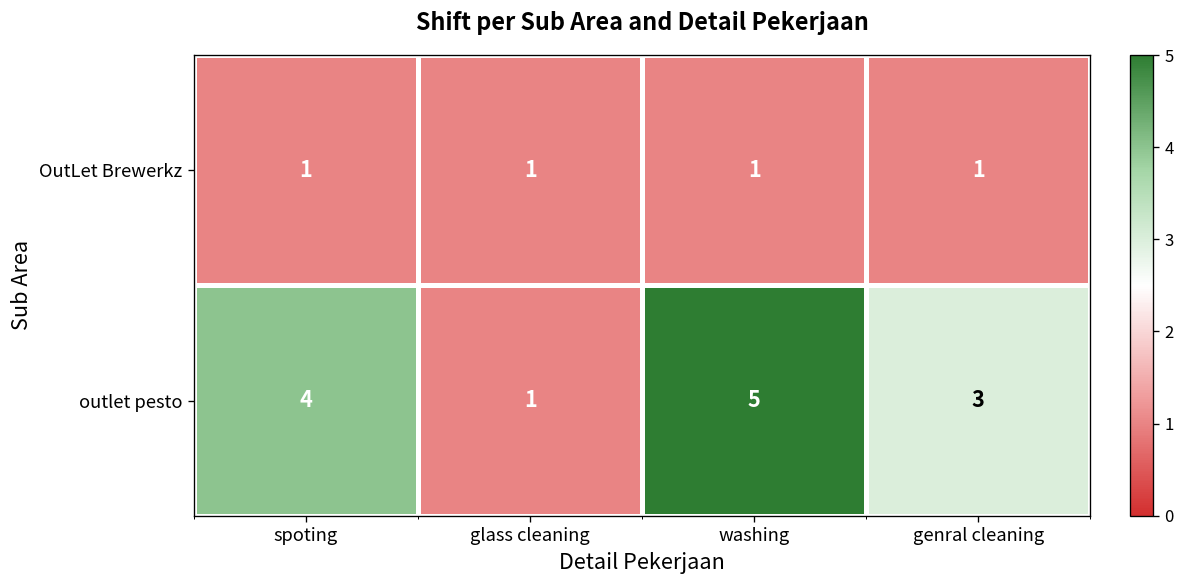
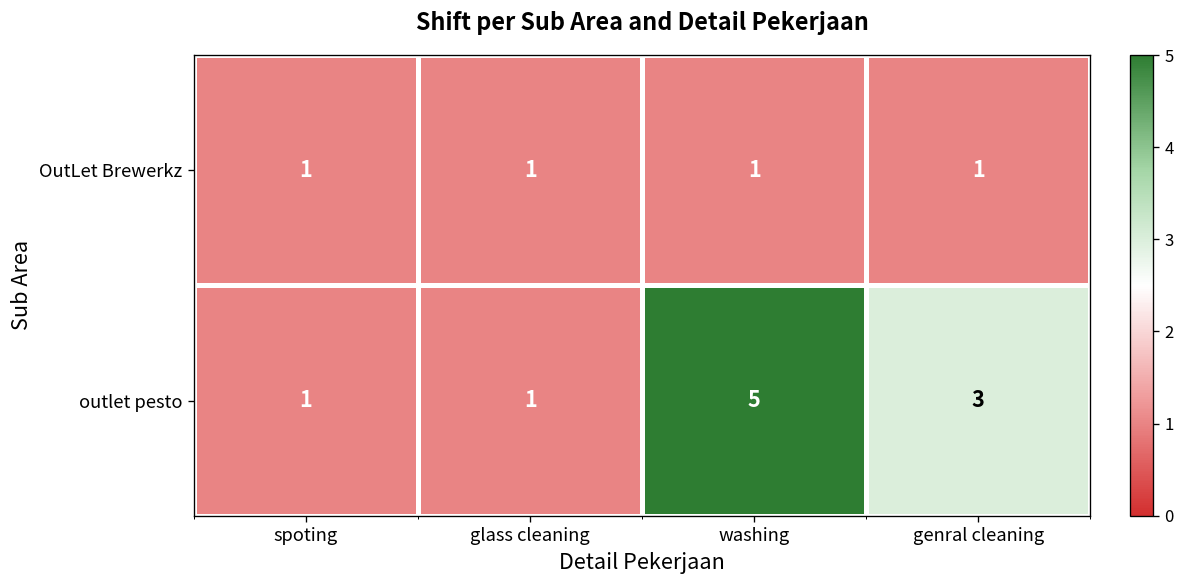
  {
    "OutLet Brewerkz": {
      "spoting": 1,
      "glass cleaning": 1,
      "washing": 1,
      "genral cleaning": 1
    },
    "outlet pesto": {
-     "spoting": 4,
+     "spoting": 1,
      "glass cleaning": 1,
      "washing": 5,
      "genral cleaning": 3
    }
  }
